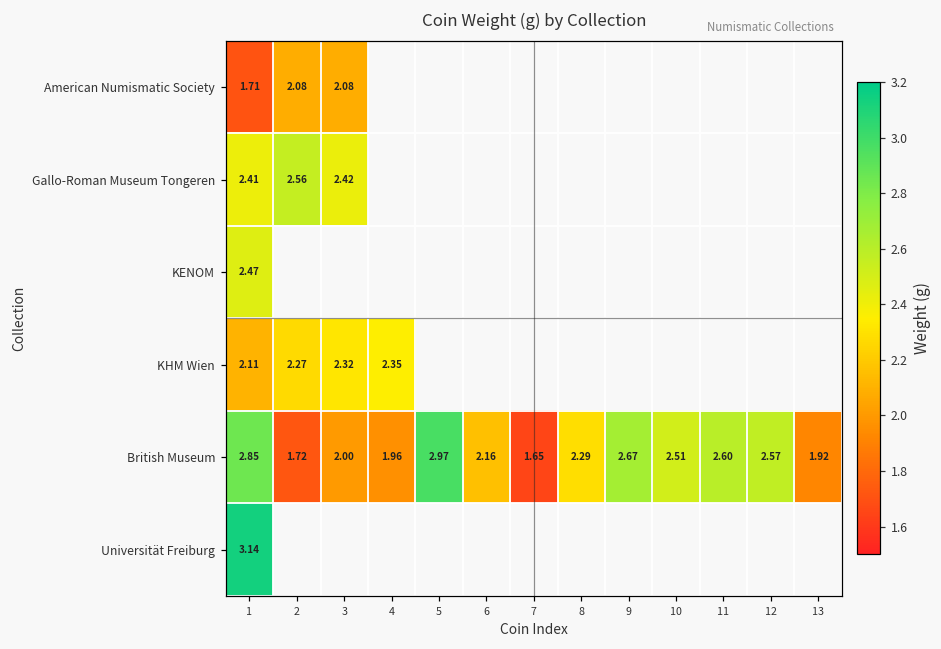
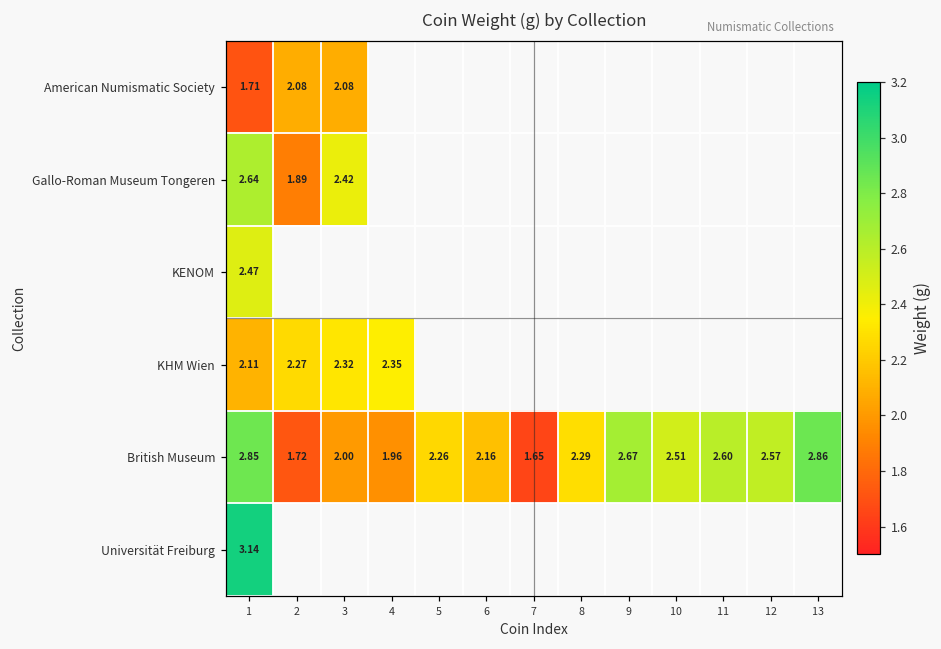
  {
    "American Numismatic Society": {
      "1": 1.71,
      "2": 2.08,
      "3": 2.08
    },
    "Gallo-Roman Museum Tongeren": {
-     "1": 2.41,
-     "2": 2.56,
+     "1": 2.64,
+     "2": 1.89,
      "3": 2.42
    },
    "KENOM": {
      "1": 2.47
    },
    "KHM Wien": {
      "1": 2.11,
      "2": 2.27,
      "3": 2.32,
      "4": 2.35
    },
    "British Museum": {
      "1": 2.85,
      "2": 1.72,
      "3": 2.00,
      "4": 1.96,
-     "5": 2.97,
+     "5": 2.26,
      "6": 2.16,
      "7": 1.65,
      "8": 2.29,
      "9": 2.67,
      "10": 2.51,
      "11": 2.60,
      "12": 2.57,
-     "13": 1.92
+     "13": 2.86
    },
    "Universität Freiburg": {
      "1": 3.14
    }
  }
